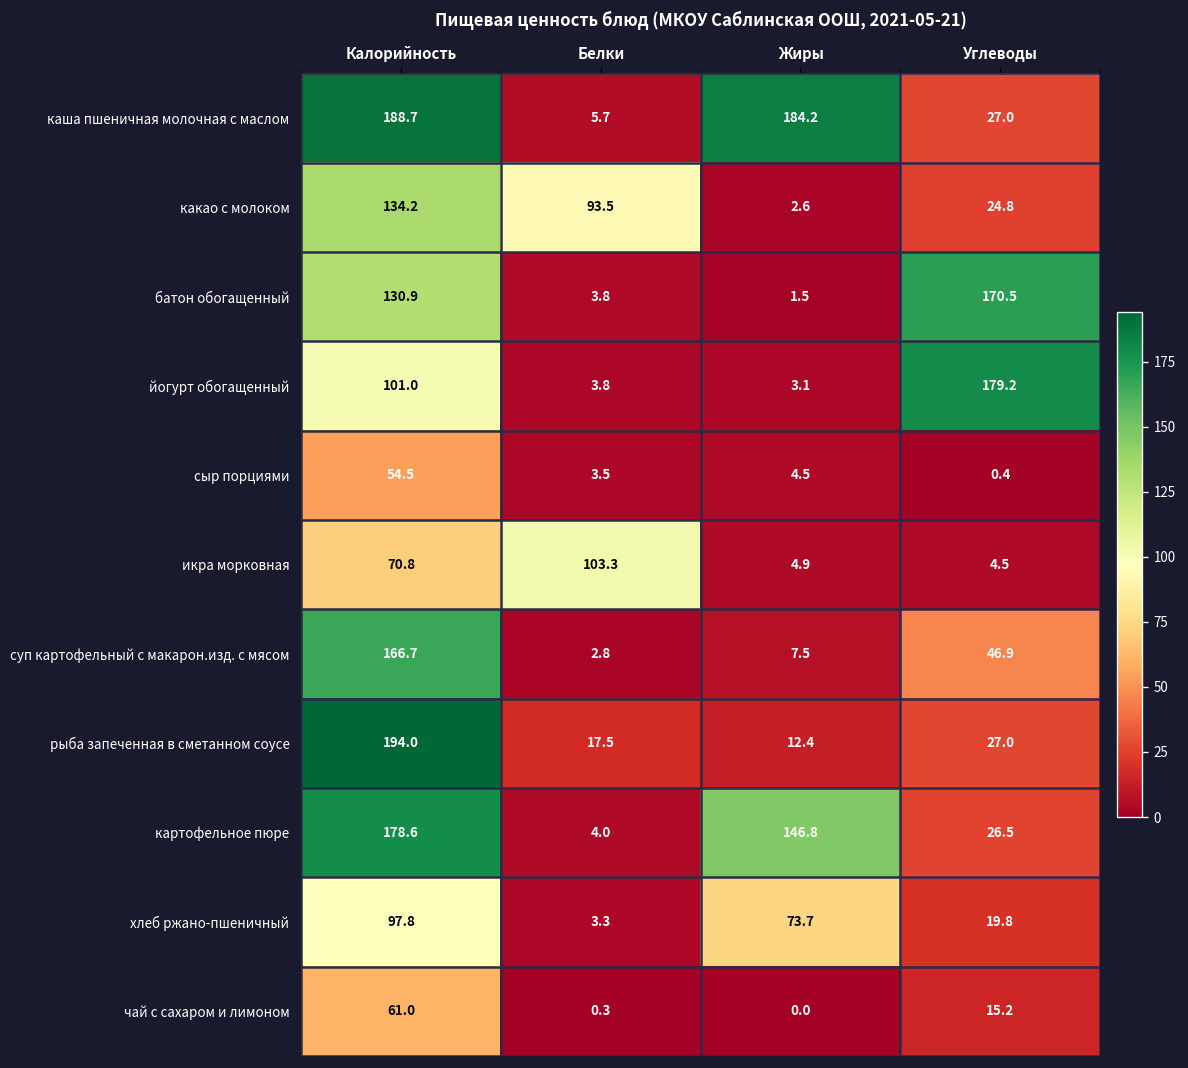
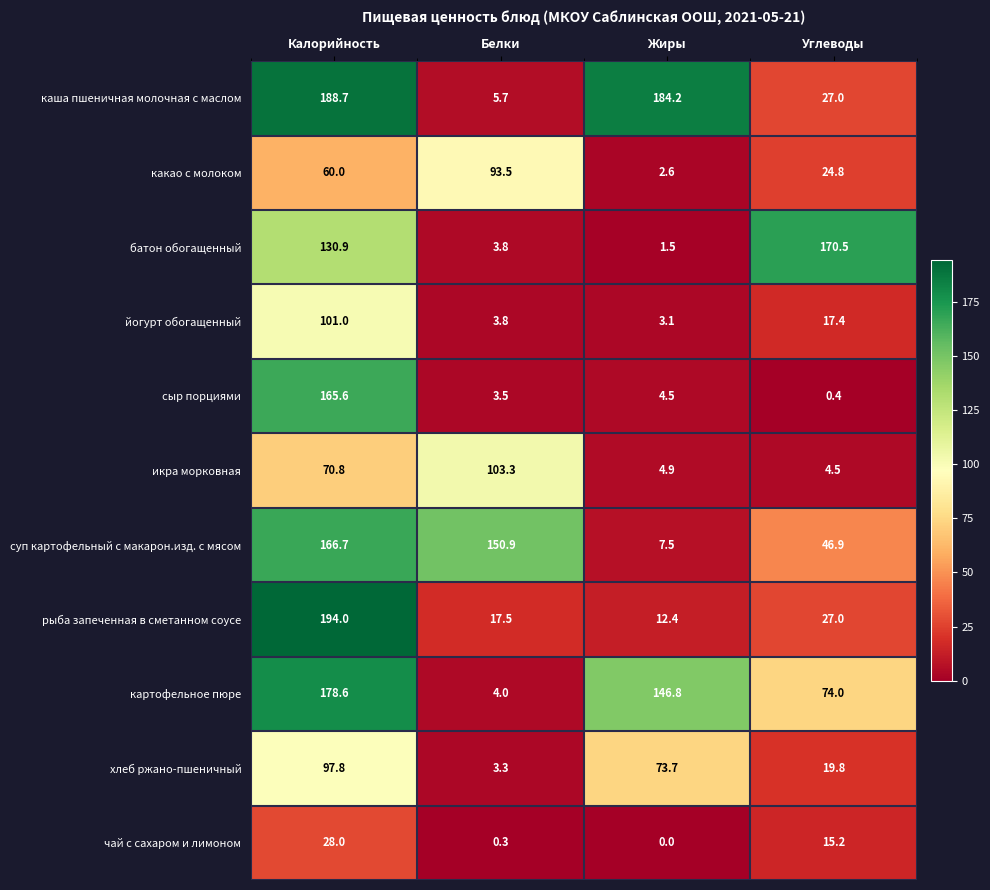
  {
    "каша пшеничная молочная с маслом": {
      "Калорийность": 188.7,
      "Белки": 5.7,
      "Жиры": 184.2,
      "Углеводы": 27.0
    },
    "какао с молоком": {
-     "Калорийность": 134.2,
+     "Калорийность": 60.0,
      "Белки": 93.5,
      "Жиры": 2.6,
      "Углеводы": 24.8
    },
    "батон обогащенный": {
      "Калорийность": 130.9,
      "Белки": 3.8,
      "Жиры": 1.5,
      "Углеводы": 170.5
    },
    "йогурт обогащенный": {
      "Калорийность": 101.0,
      "Белки": 3.8,
      "Жиры": 3.1,
-     "Углеводы": 179.2
+     "Углеводы": 17.4
    },
    "сыр порциями": {
-     "Калорийность": 54.5,
+     "Калорийность": 165.6,
      "Белки": 3.5,
      "Жиры": 4.5,
      "Углеводы": 0.4
    },
    "икра морковная": {
      "Калорийность": 70.8,
      "Белки": 103.3,
      "Жиры": 4.9,
      "Углеводы": 4.5
    },
    "суп картофельный с макарон.изд. с мясом": {
      "Калорийность": 166.7,
-     "Белки": 2.8,
+     "Белки": 150.9,
      "Жиры": 7.5,
      "Углеводы": 46.9
    },
    "рыба запеченная в сметанном соусе": {
      "Калорийность": 194.0,
      "Белки": 17.5,
      "Жиры": 12.4,
      "Углеводы": 27.0
    },
    "картофельное пюре": {
      "Калорийность": 178.6,
      "Белки": 4.0,
      "Жиры": 146.8,
-     "Углеводы": 26.5
+     "Углеводы": 74.0
    },
    "хлеб ржано-пшеничный": {
      "Калорийность": 97.8,
      "Белки": 3.3,
      "Жиры": 73.7,
      "Углеводы": 19.8
    },
    "чай с сахаром и лимоном": {
-     "Калорийность": 61.0,
+     "Калорийность": 28.0,
      "Белки": 0.3,
      "Жиры": 0.0,
      "Углеводы": 15.2
    }
  }
